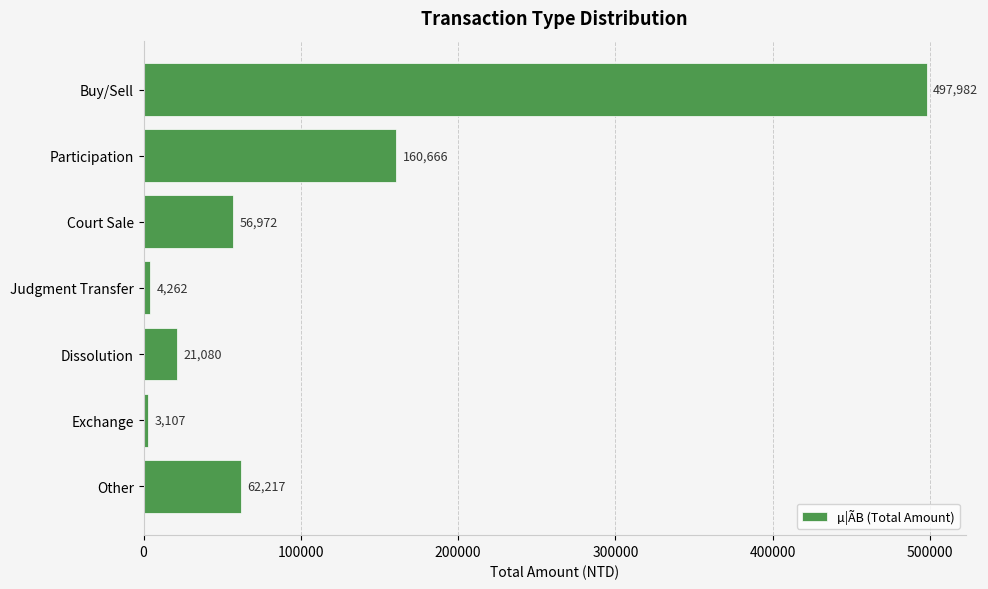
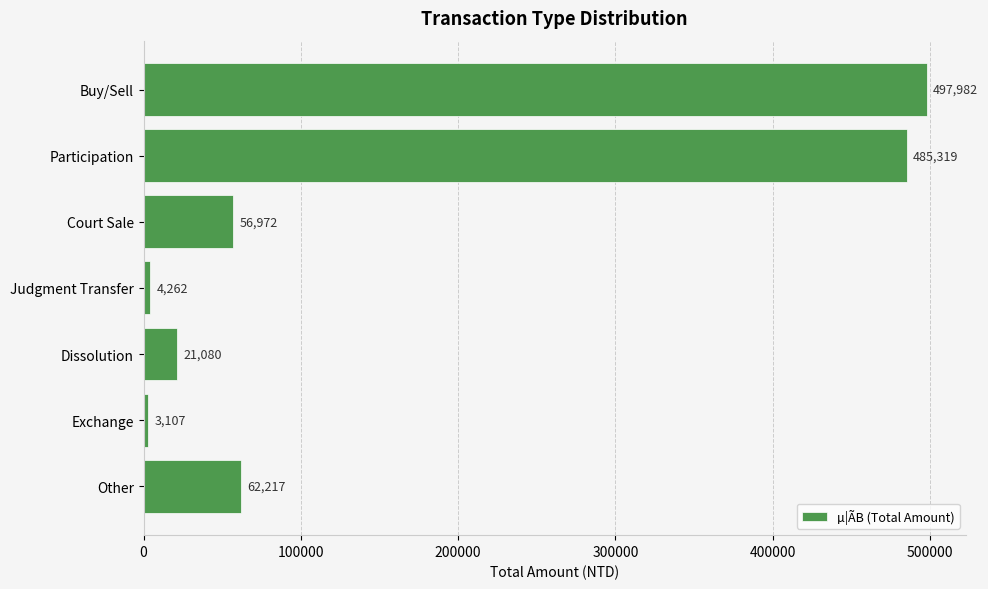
  {
    "Buy/Sell": "497,982",
-   "Participation": "160,666",
+   "Participation": "485,319",
    "Court Sale": "56,972",
    "Judgment Transfer": "4,262",
    "Dissolution": "21,080",
    "Exchange": "3,107",
    "Other": "62,217"
  }
